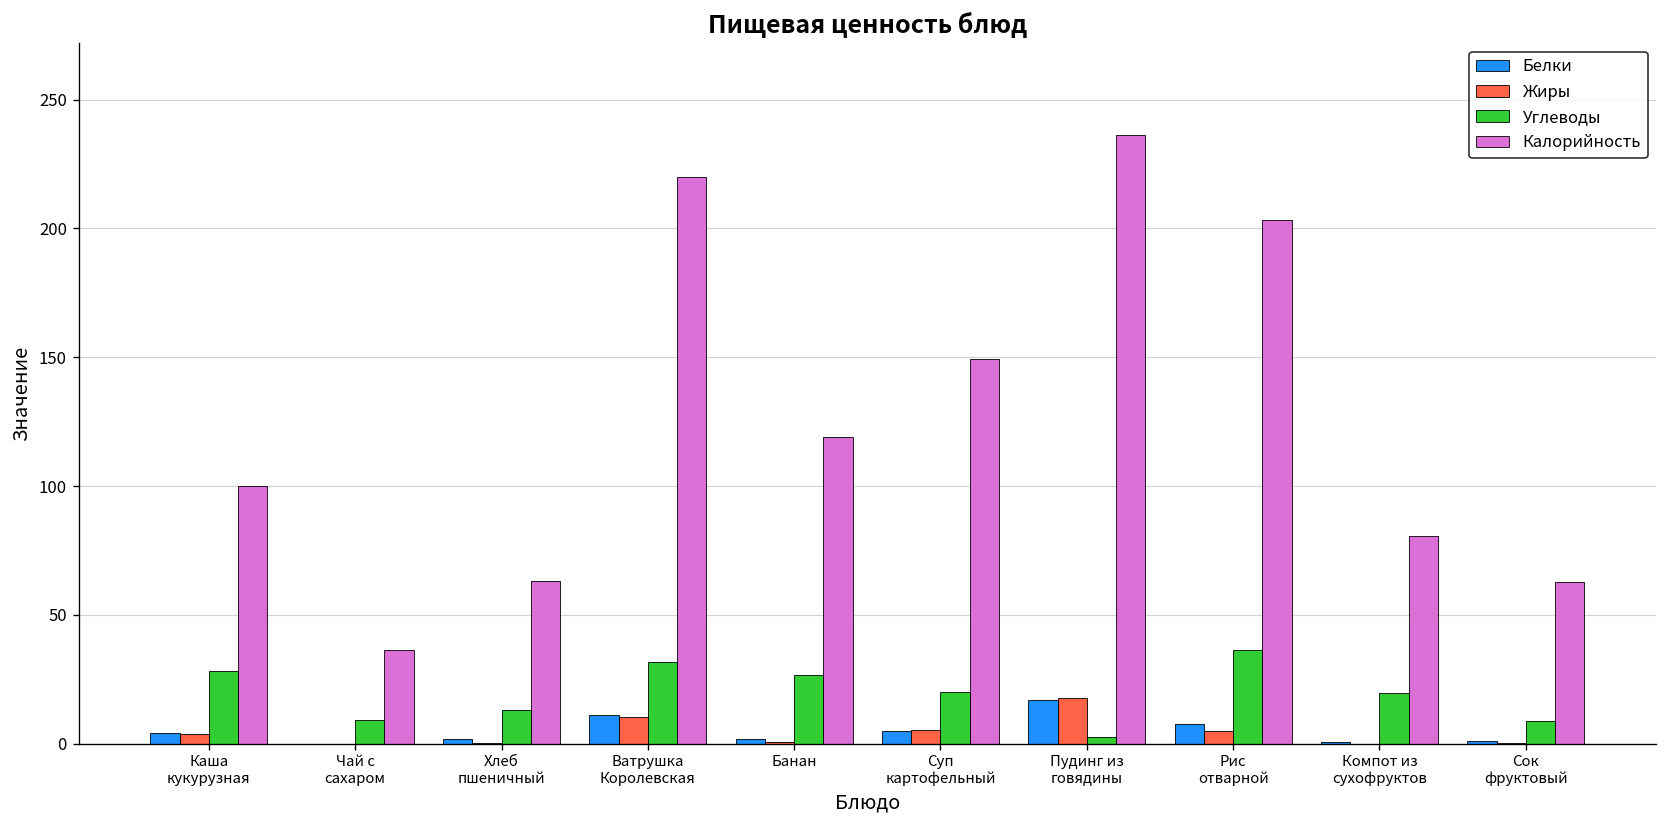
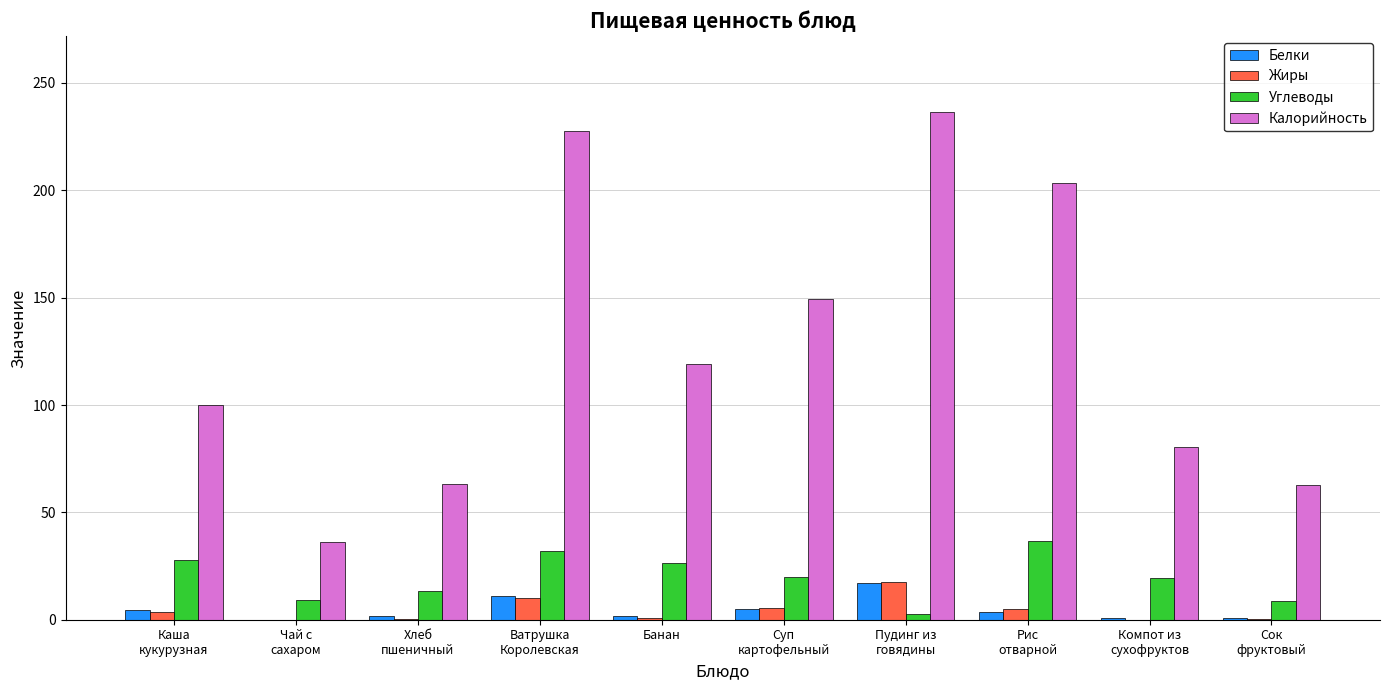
  {
    "Белки": {
      "Каша кукурузная": 4,
      "Чай с сахаром": 0,
      "Хлеб пшеничный": 2,
      "Ватрушка Королевская": 11,
      "Банан": 2,
      "Суп картофельный": 5,
      "Пудинг из говядины": 17,
-     "Рис отварной": 8
+     "Рис отварной": 4
    },
    "Жиры": {
      "Каша кукурузная": 4,
      "Чай с сахаром": 0,
      "Ватрушка Королевская": 10,
      "Суп картофельный": 5,
      "Пудинг из говядины": 18,
      "Рис отварной": 5,
      "Компот из сухофруктов": 0
    },
    "Углеводы": {
      "Каша кукурузная": 28,
      "Чай с сахаром": 9,
      "Хлеб пшеничный": 13,
      "Ватрушка Королевская": 32,
      "Банан": 26,
      "Суп картофельный": 20,
      "Пудинг из говядины": 3,
      "Рис отварной": 36,
      "Компот из сухофруктов": 20,
      "Сок фруктовый": 9
    },
    "Калорийность": {
      "Каша кукурузная": 100,
      "Чай с сахаром": 36,
      "Хлеб пшеничный": 63,
-     "Ватрушка Королевская": 220,
+     "Ватрушка Королевская": 228,
      "Банан": 119,
      "Суп картофельный": 149,
      "Пудинг из говядины": 236,
      "Рис отварной": 203,
      "Компот из сухофруктов": 80,
      "Сок фруктовый": 63
    }
  }
